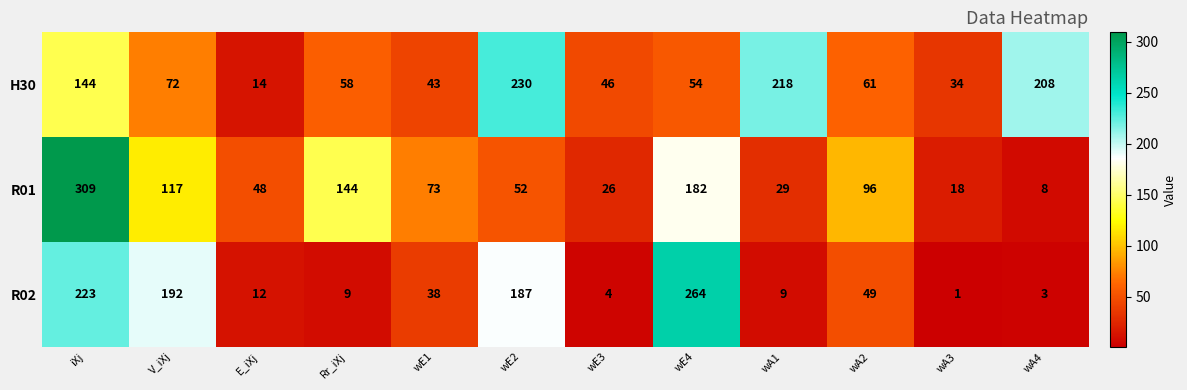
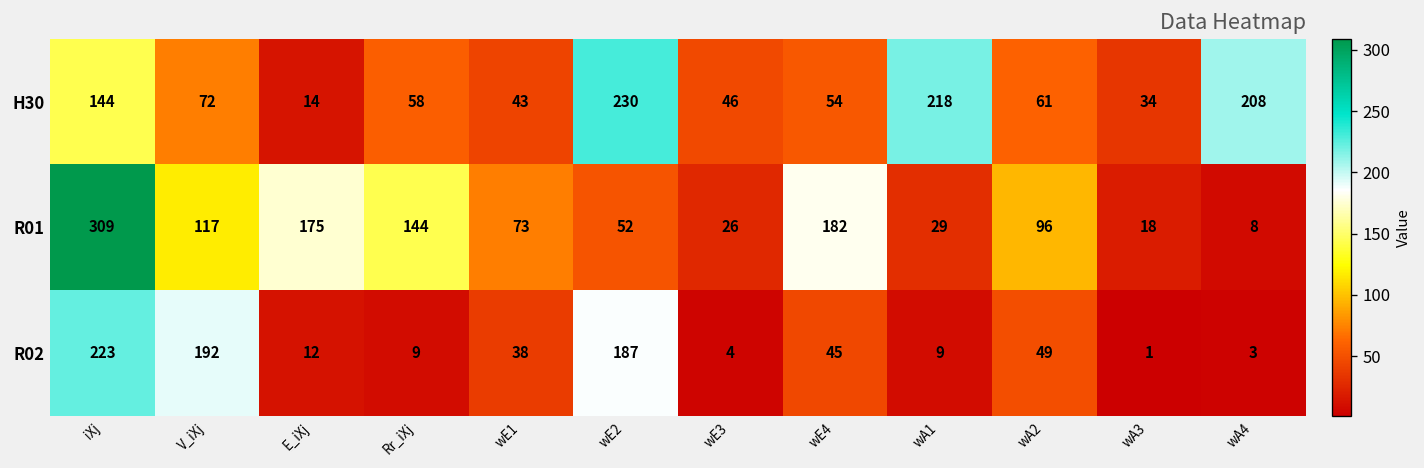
  {
    "H30": {
      "iXj": 144,
      "V_iXj": 72,
      "E_iXj": 14,
      "Rr_iXj": 58,
      "wE1": 43,
      "wE2": 230,
      "wE3": 46,
      "wE4": 54,
      "wA1": 218,
      "wA2": 61,
      "wA3": 34,
      "wA4": 208
    },
    "R01": {
      "iXj": 309,
      "V_iXj": 117,
-     "E_iXj": 48,
+     "E_iXj": 175,
      "Rr_iXj": 144,
      "wE1": 73,
      "wE2": 52,
      "wE3": 26,
      "wE4": 182,
      "wA1": 29,
      "wA2": 96,
      "wA3": 18,
      "wA4": 8
    },
    "R02": {
      "iXj": 223,
      "V_iXj": 192,
      "E_iXj": 12,
      "Rr_iXj": 9,
      "wE1": 38,
      "wE2": 187,
      "wE3": 4,
-     "wE4": 264,
+     "wE4": 45,
      "wA1": 9,
      "wA2": 49,
      "wA3": 1,
      "wA4": 3
    }
  }
